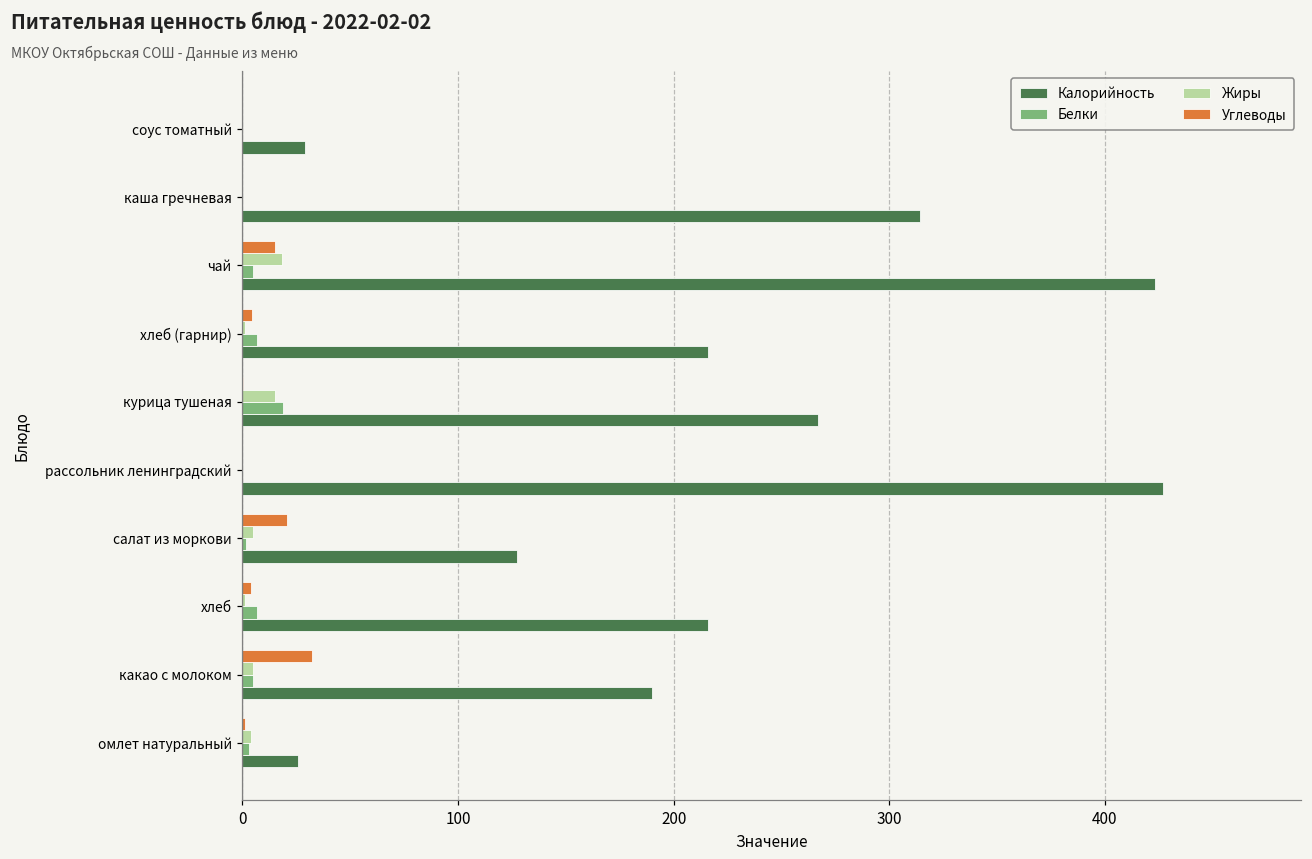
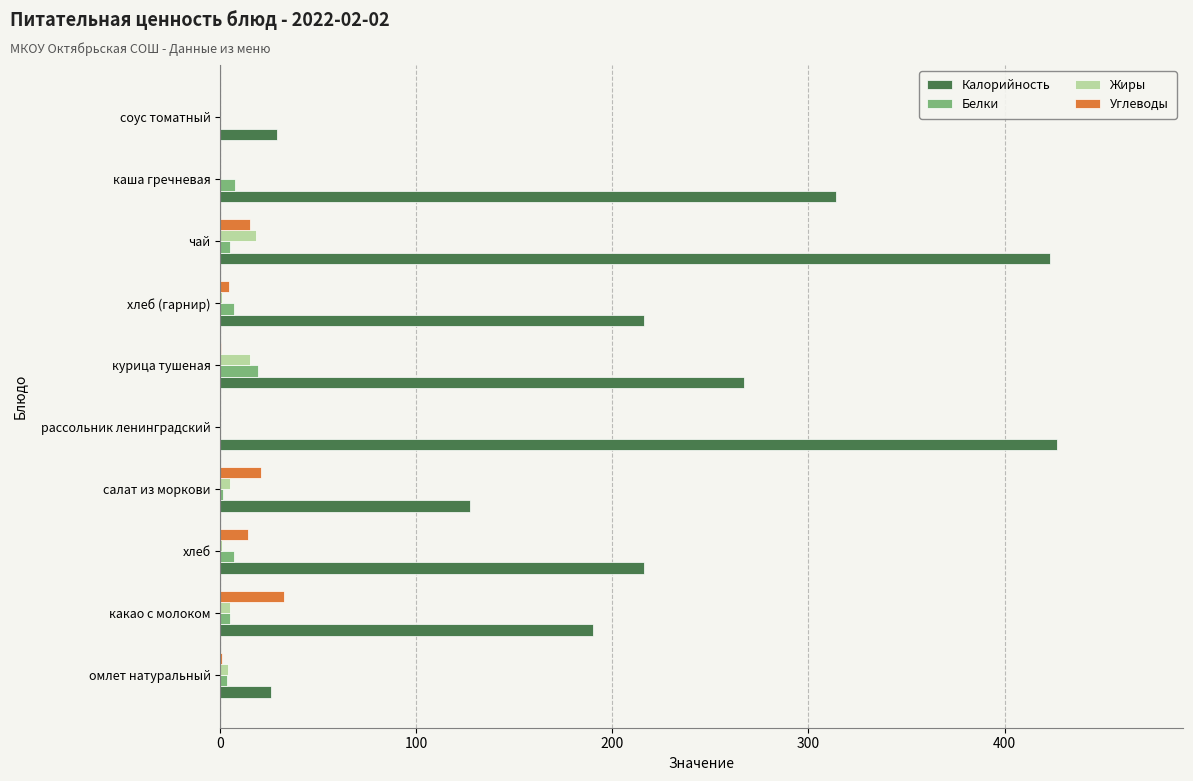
  {
    "Калорийность": {
      "соус томатный": 29,
      "каша гречневая": 314,
      "чай": 423,
      "хлеб (гарнир)": 216,
      "курица тушеная": 267,
      "рассольник ленинградский": 427,
      "салат из моркови": 127,
      "хлеб": 216,
      "какао с молоком": 190,
      "омлет натуральный": 26
    },
    "Белки": {
      "соус томатный": 0,
-     "каша гречневая": 0,
+     "каша гречневая": 8,
      "чай": 5,
      "хлеб (гарнир)": 7,
      "курица тушеная": 19,
      "рассольник ленинградский": 0,
      "салат из моркови": 2,
      "хлеб": 7,
      "какао с молоком": 5,
      "омлет натуральный": 3
    },
    "Жиры": {
      "соус томатный": 0,
      "каша гречневая": 0,
      "чай": 18,
      "курица тушеная": 15,
      "рассольник ленинградский": 0,
      "салат из моркови": 5,
      "какао с молоком": 5,
      "омлет натуральный": 4
    },
    "Углеводы": {
      "соус томатный": 0,
      "каша гречневая": 0,
      "чай": 15,
      "хлеб (гарнир)": 4,
      "рассольник ленинградский": 0,
      "салат из моркови": 21,
-     "хлеб": 4,
+     "хлеб": 14,
      "какао с молоком": 33
    }
  }
